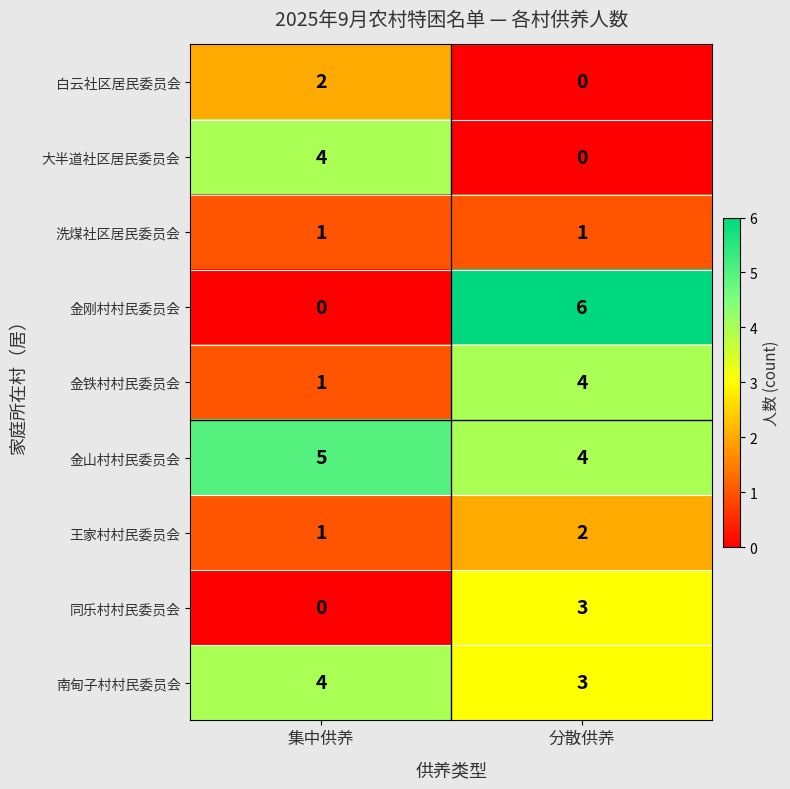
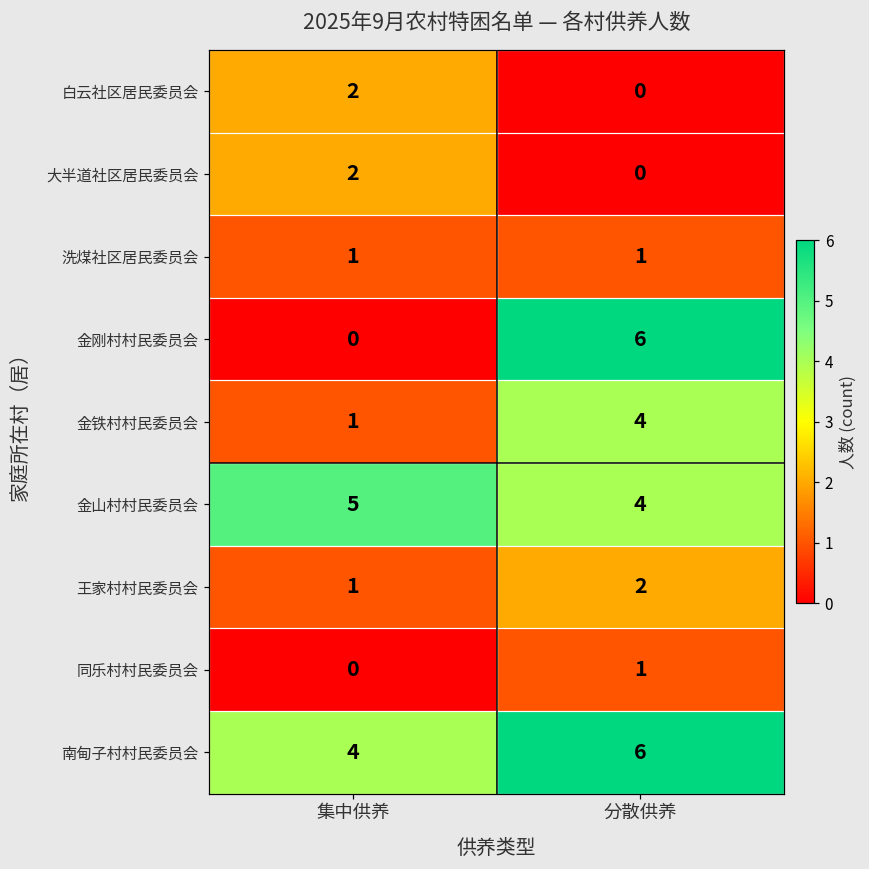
  {
    "白云社区居民委员会": {
      "集中供养": 2,
      "分散供养": 0
    },
    "大半道社区居民委员会": {
-     "集中供养": 4,
+     "集中供养": 2,
      "分散供养": 0
    },
    "洗煤社区居民委员会": {
      "集中供养": 1,
      "分散供养": 1
    },
    "金刚村村民委员会": {
      "集中供养": 0,
      "分散供养": 6
    },
    "金铁村村民委员会": {
      "集中供养": 1,
      "分散供养": 4
    },
    "金山村村民委员会": {
      "集中供养": 5,
      "分散供养": 4
    },
    "王家村村民委员会": {
      "集中供养": 1,
      "分散供养": 2
    },
    "同乐村村民委员会": {
      "集中供养": 0,
-     "分散供养": 3
+     "分散供养": 1
    },
    "南甸子村村民委员会": {
      "集中供养": 4,
-     "分散供养": 3
+     "分散供养": 6
    }
  }
